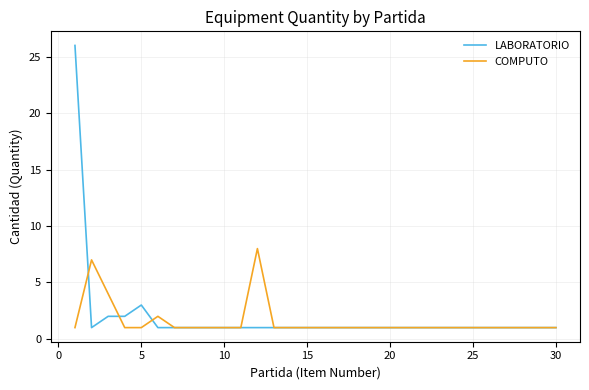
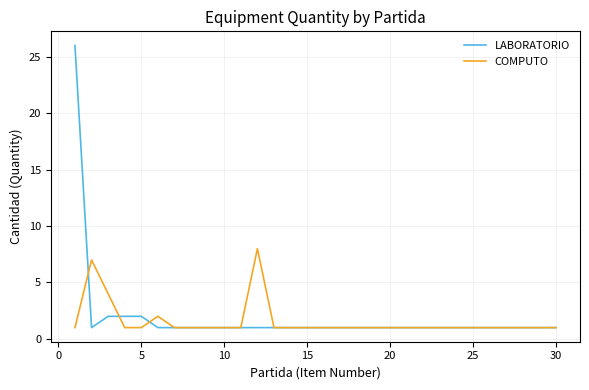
  {
    "LABORATORIO": {
-     "5": 3
+     "5": 2
    },
    "COMPUTO": {
      "5": 1
    }
  }
